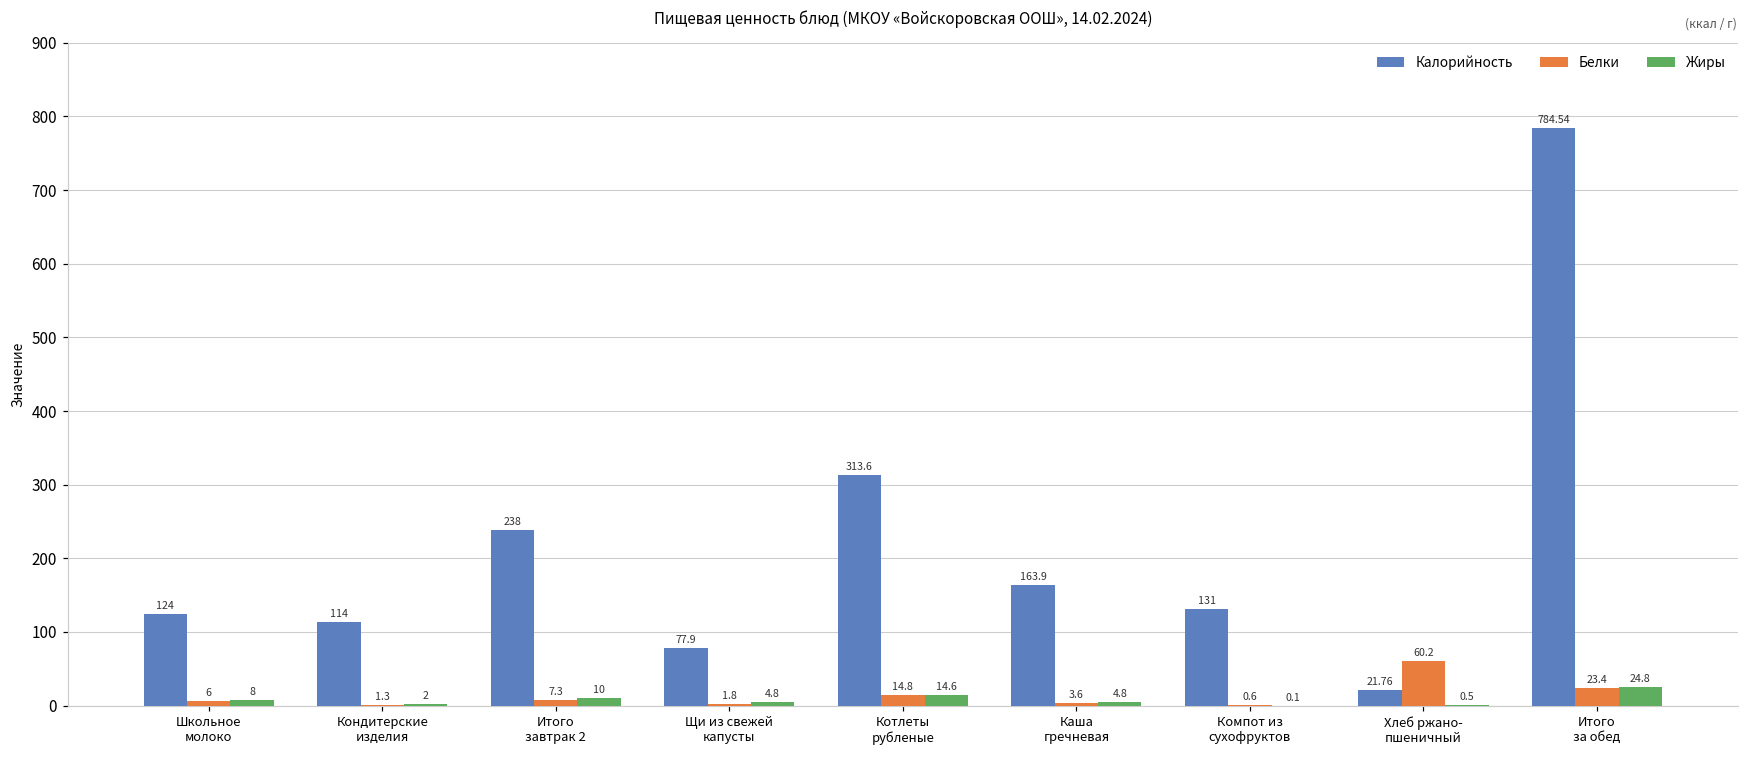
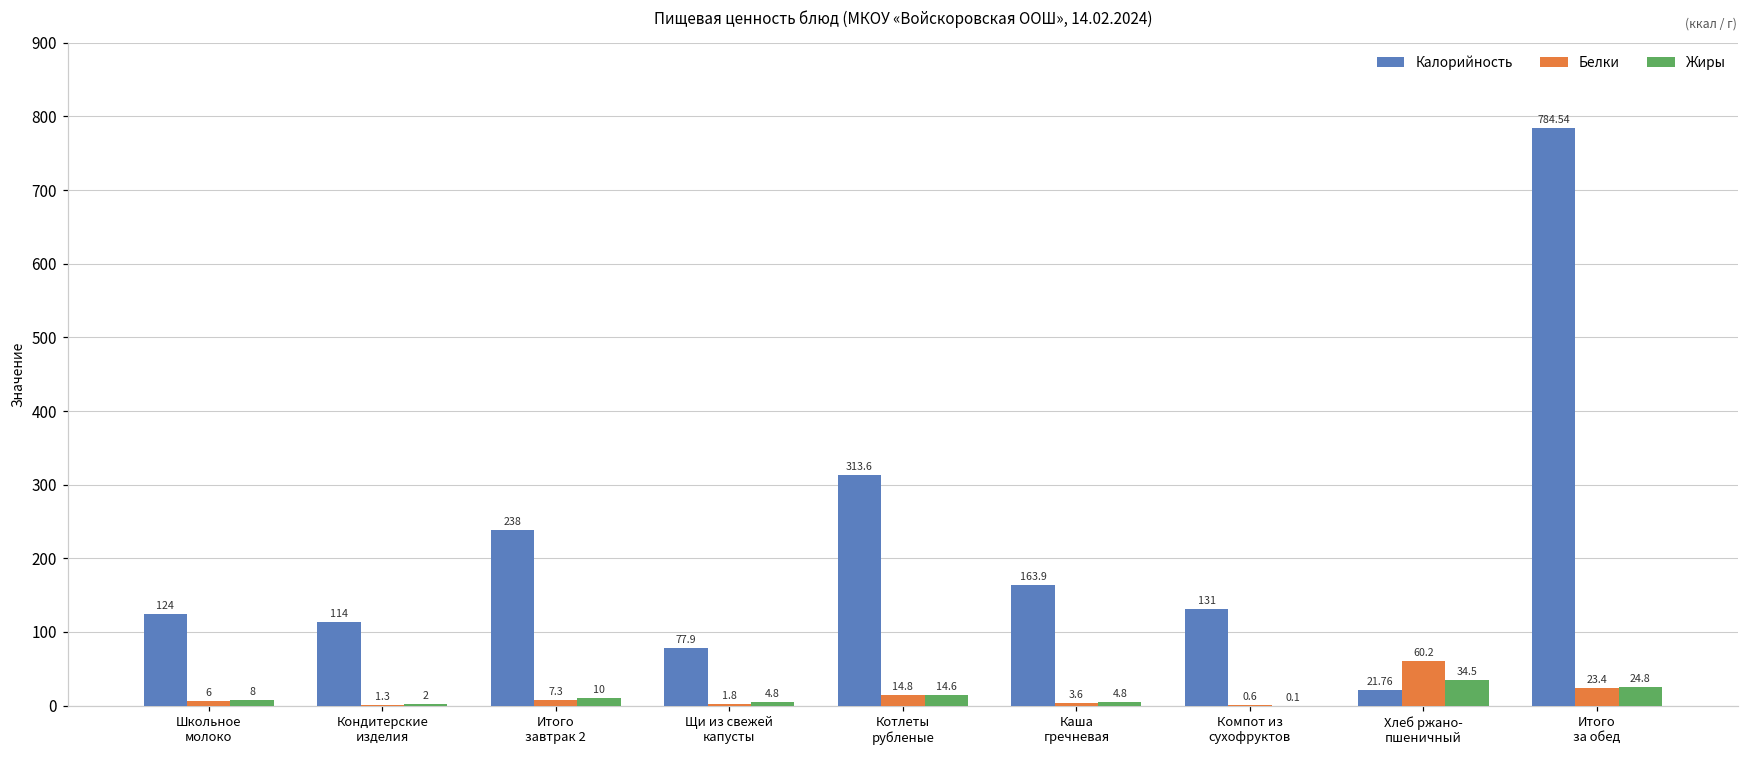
  {
    "Калорийность": {
      "Школьное молоко": 124,
      "Кондитерские изделия": 114,
      "Итого завтрак 2": 238,
      "Щи из свежей капусты": 77.9,
      "Котлеты рубленые": 313.6,
      "Каша гречневая": 163.9,
      "Компот из сухофруктов": 131,
      "Хлеб ржано- пшеничный": 21.76,
      "Итого за обед": 784.54
    },
    "Белки": {
      "Школьное молоко": 6,
      "Кондитерские изделия": 1.3,
      "Итого завтрак 2": 7.3,
      "Щи из свежей капусты": 1.8,
      "Котлеты рубленые": 14.8,
      "Каша гречневая": 3.6,
      "Компот из сухофруктов": 0.6,
      "Хлеб ржано- пшеничный": 60.2,
      "Итого за обед": 23.4
    },
    "Жиры": {
      "Школьное молоко": 8,
      "Кондитерские изделия": 2,
      "Итого завтрак 2": 10,
      "Щи из свежей капусты": 4.8,
      "Котлеты рубленые": 14.6,
      "Каша гречневая": 4.8,
      "Компот из сухофруктов": 0.1,
-     "Хлеб ржано- пшеничный": 0.5,
+     "Хлеб ржано- пшеничный": 34.5,
      "Итого за обед": 24.8
    }
  }
